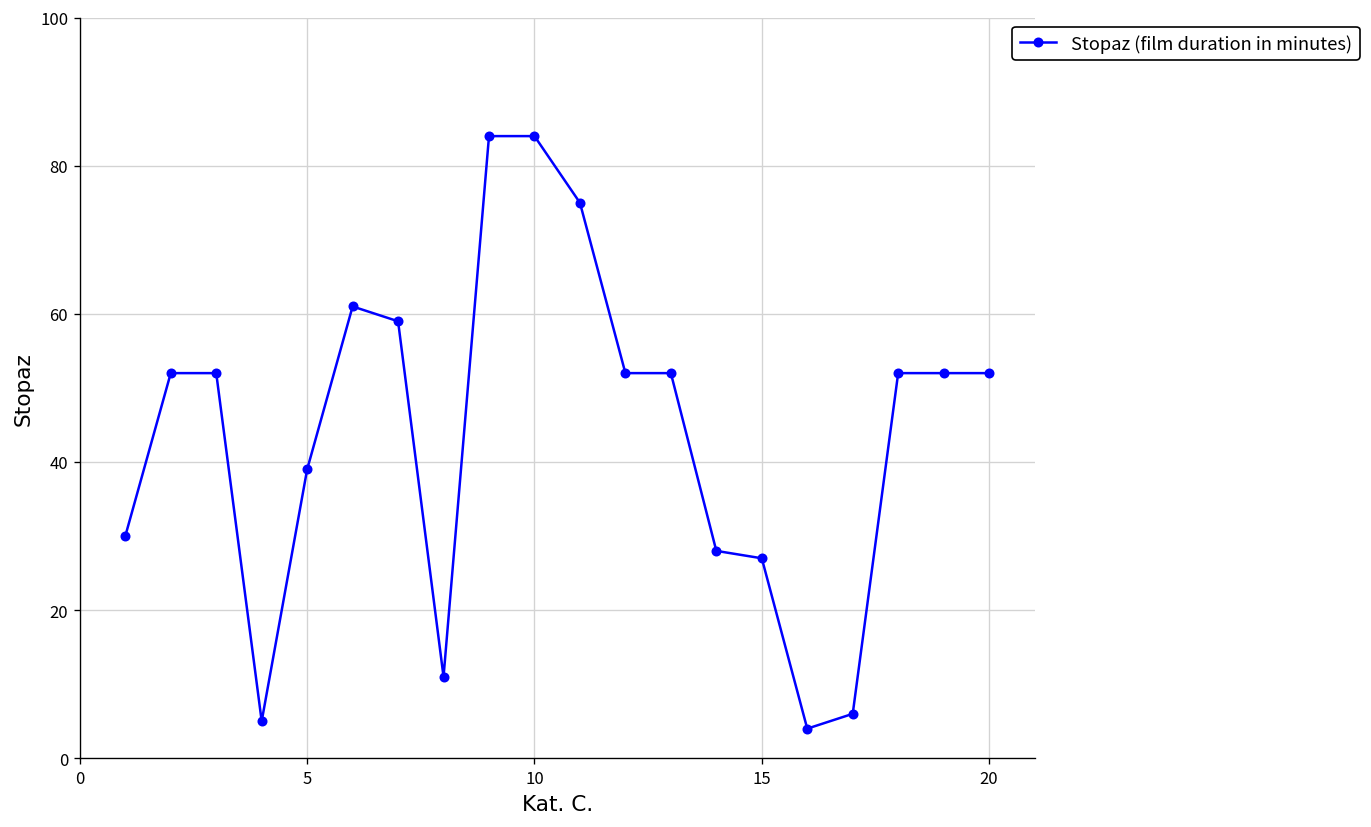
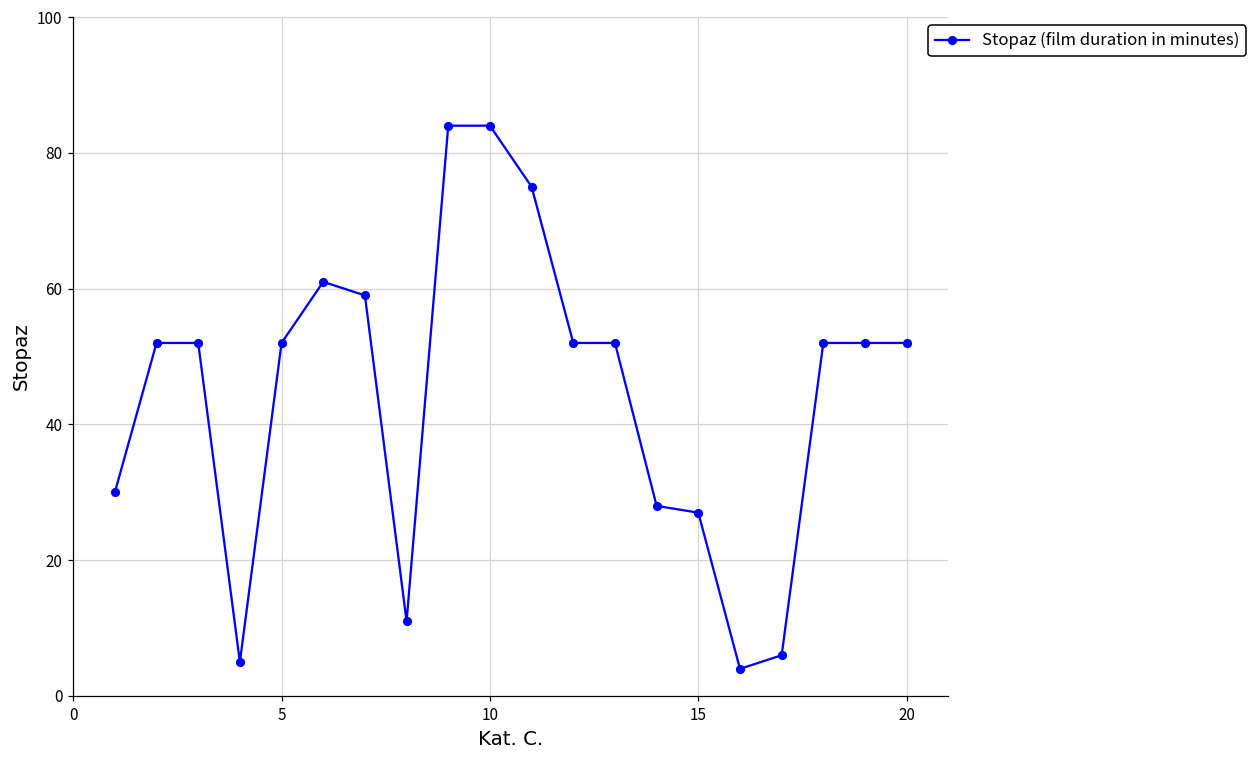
  {
-   "5": 39,
+   "5": 52,
    "10": 84,
    "15": 27,
    "20": 52
  }
